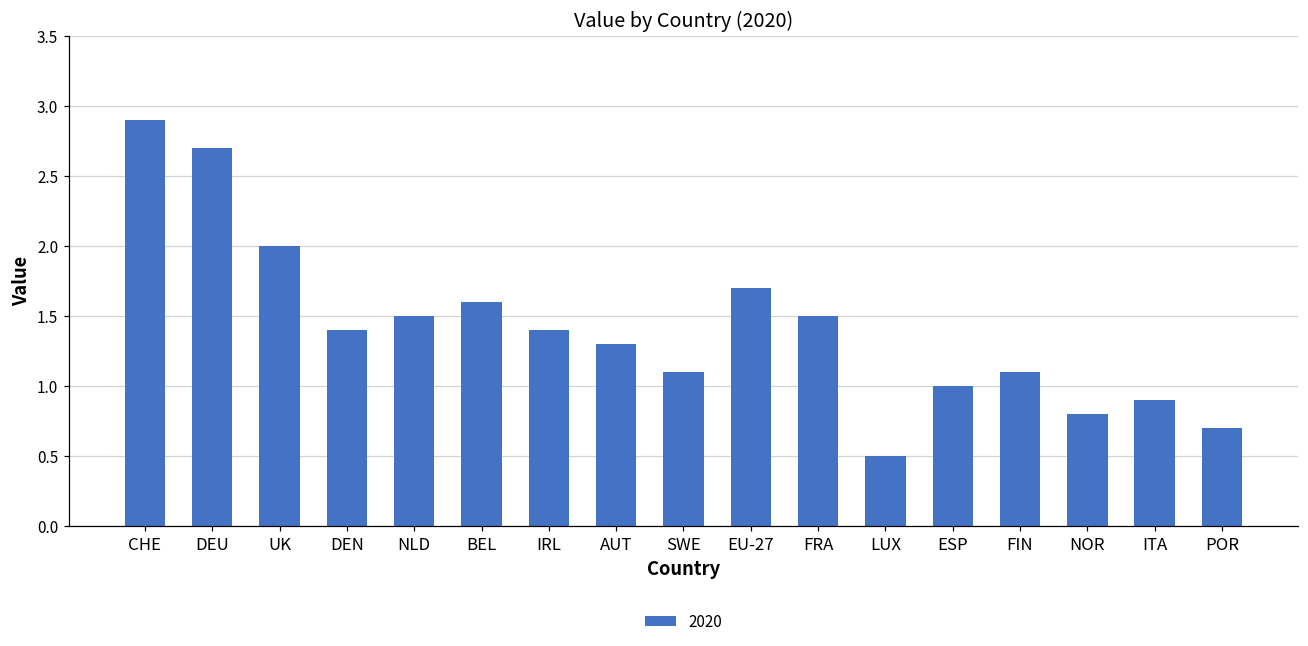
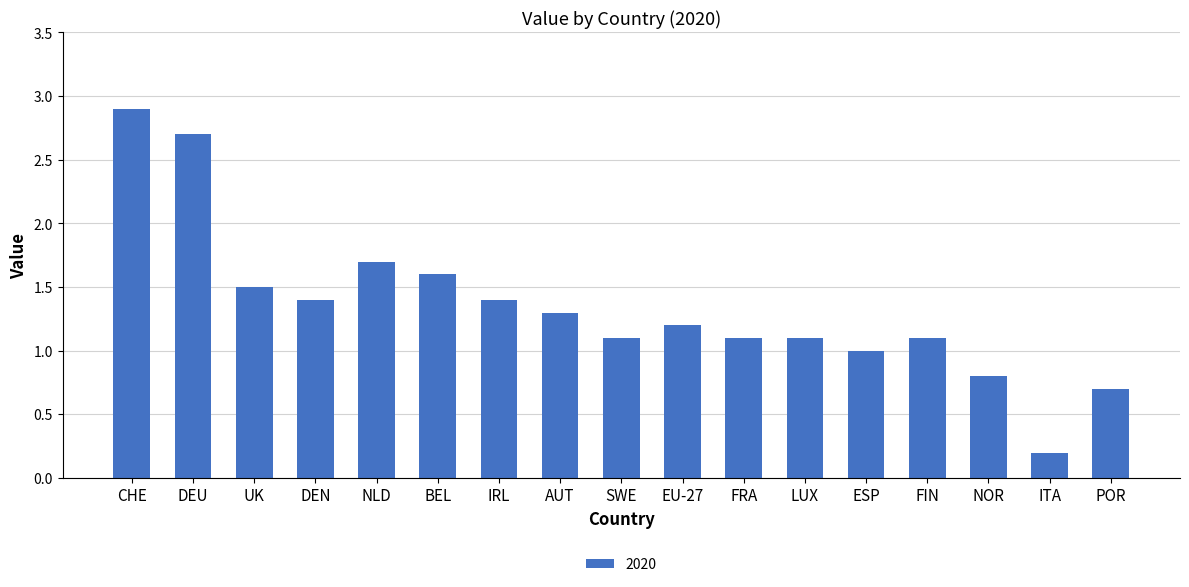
  {
    "CHE": 2.9,
    "DEU": 2.7,
-   "UK": 2.0,
+   "UK": 1.5,
    "DEN": 1.4,
-   "NLD": 1.5,
+   "NLD": 1.7,
    "BEL": 1.6,
    "IRL": 1.4,
    "AUT": 1.3,
    "SWE": 1.1,
-   "EU-27": 1.7,
-   "FRA": 1.5,
-   "LUX": 0.5,
+   "EU-27": 1.2,
+   "FRA": 1.1,
+   "LUX": 1.1,
    "ESP": 1.0,
    "FIN": 1.1,
    "NOR": 0.8,
-   "ITA": 0.9,
+   "ITA": 0.2,
    "POR": 0.7
  }
